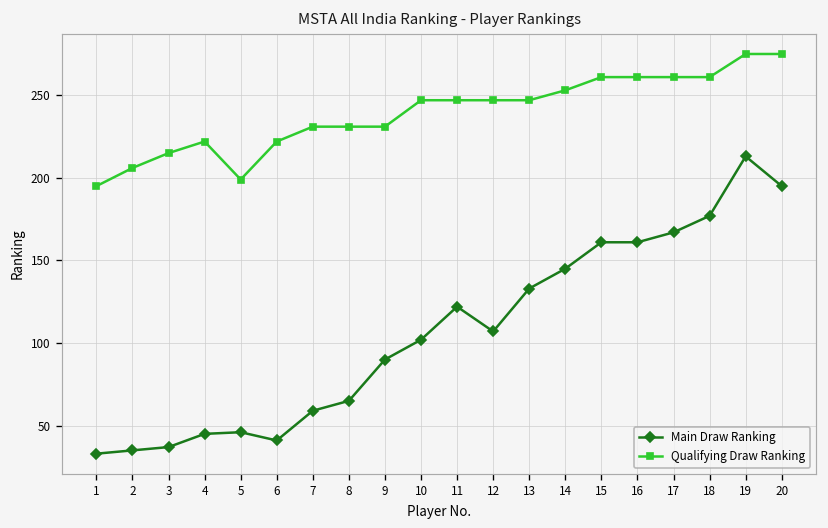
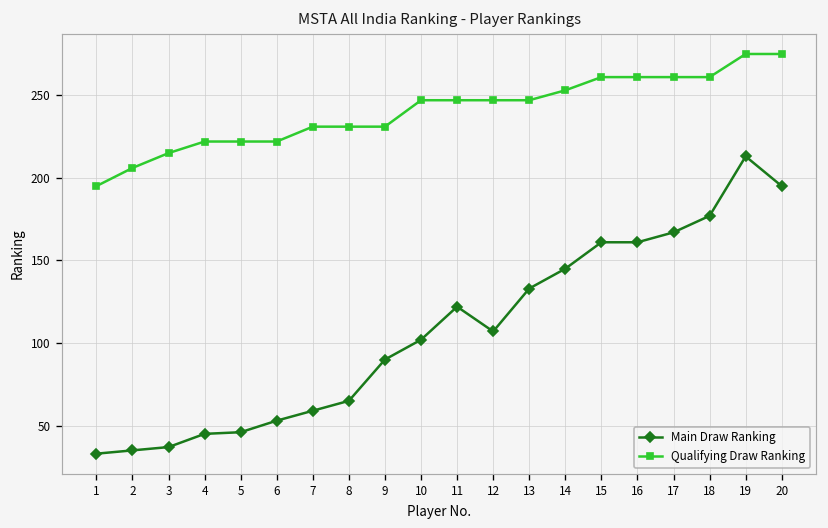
  {
    "Main Draw Ranking": {
      "1": 33,
      "2": 35,
      "3": 37,
      "4": 45,
      "5": 46,
-     "6": 41,
+     "6": 53,
      "7": 59,
      "8": 65,
      "9": 90,
      "10": 102,
      "11": 122,
      "12": 107,
      "13": 133,
      "14": 145,
      "15": 161,
      "16": 161,
      "17": 167,
      "18": 177,
      "19": 213,
      "20": 195
    },
    "Qualifying Draw Ranking": {
      "1": 195,
      "2": 206,
      "3": 215,
      "4": 222,
-     "5": 199,
+     "5": 222,
      "6": 222,
      "7": 231,
      "8": 231,
      "9": 231,
      "10": 247,
      "11": 247,
      "12": 247,
      "13": 247,
      "14": 253,
      "15": 261,
      "16": 261,
      "17": 261,
      "18": 261,
      "19": 275,
      "20": 275
    }
  }
